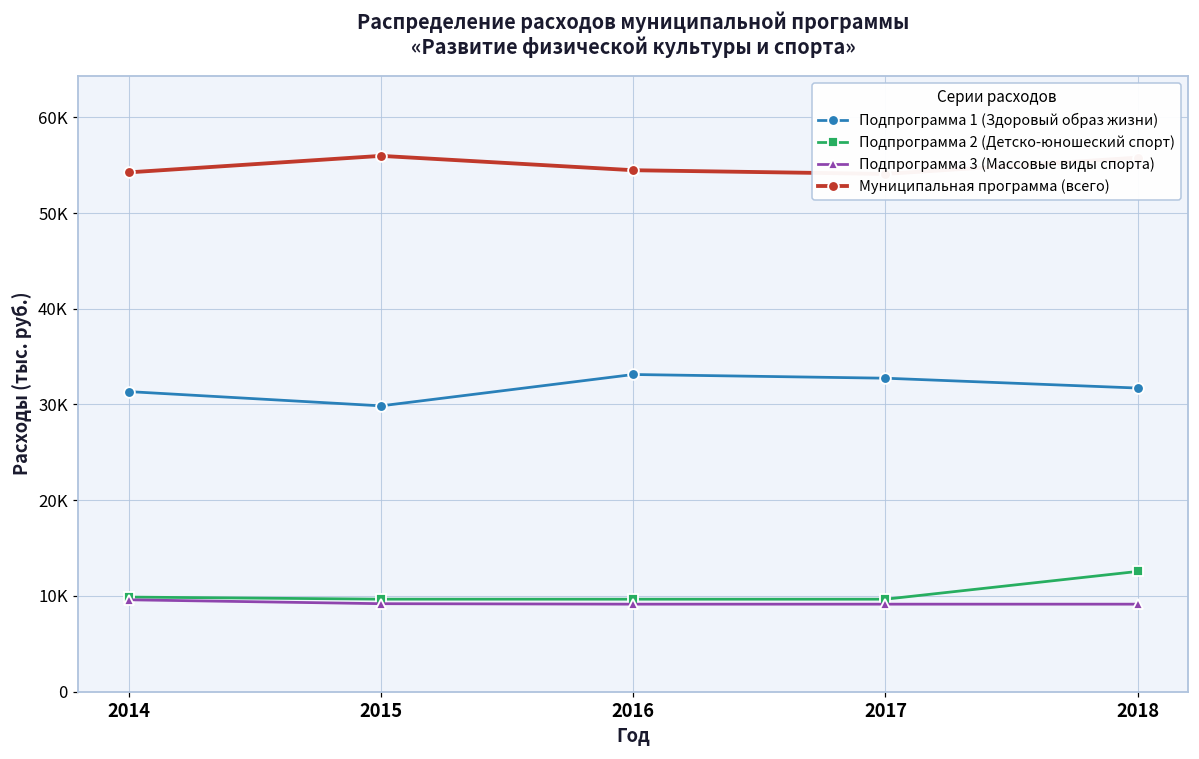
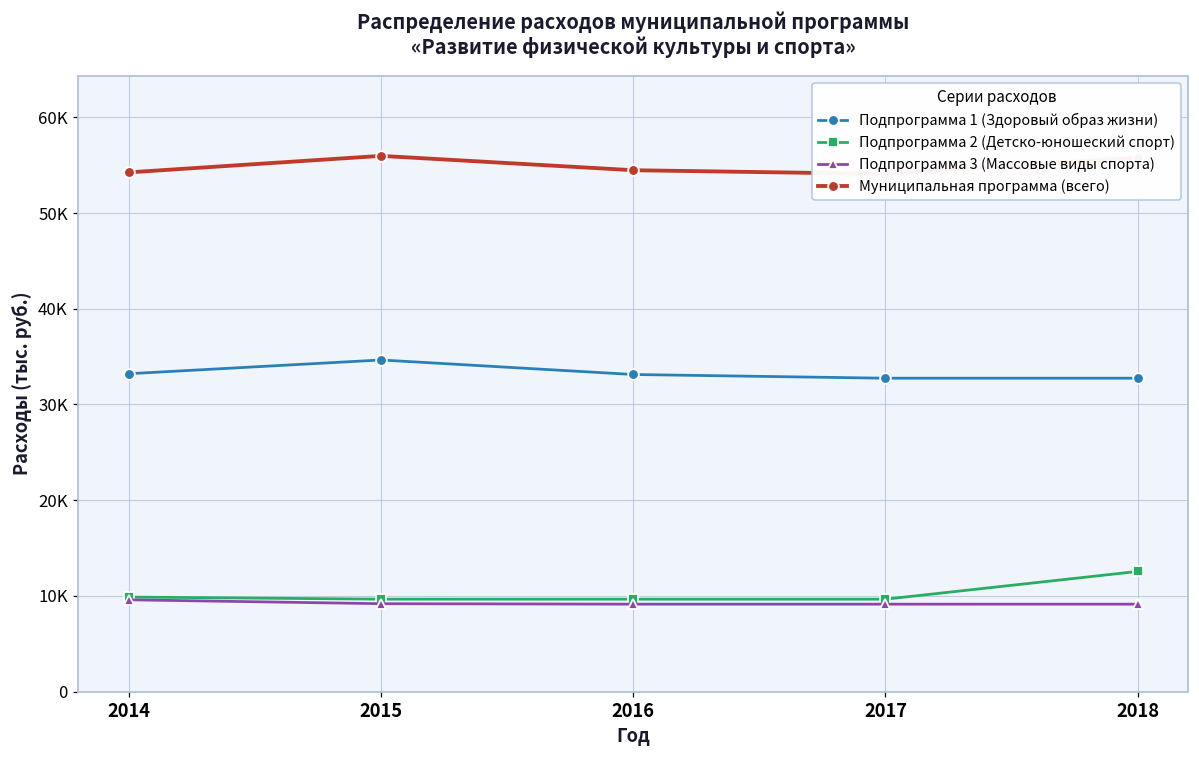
  {
    "Подпрограмма 1 (Здоровый образ жизни)": {
-     "2014": 31000,
-     "2015": 30000,
+     "2014": 33000,
+     "2015": 35000,
      "2016": 33000,
      "2017": 33000,
-     "2018": 32000
+     "2018": 33000
    },
    "Подпрограмма 2 (Детско-юношеский спорт)": {
      "2015": 10000,
      "2016": 10000,
      "2017": 10000,
      "2018": 13000
    },
    "Подпрограмма 3 (Массовые виды спорта)": {
      "2015": 9000,
      "2016": 9000,
      "2017": 9000,
      "2018": 9000
    },
    "Муниципальная программа (всего)": {
      "2014": 54000,
      "2015": 56000,
      "2016": 54000
    }
  }
